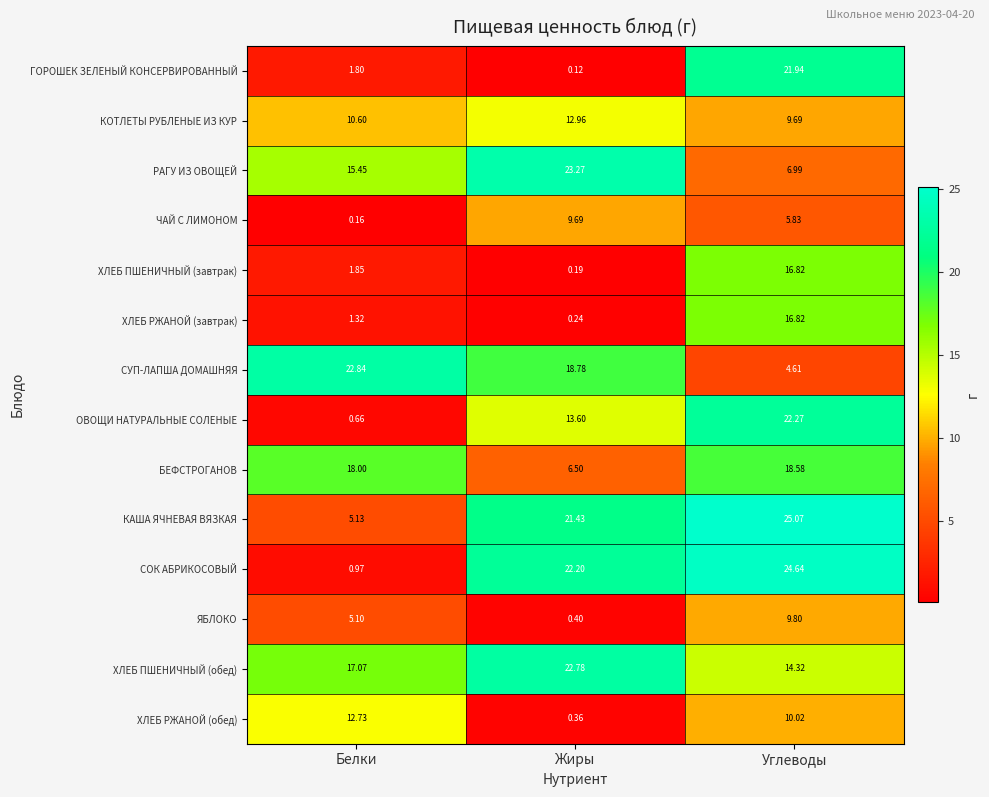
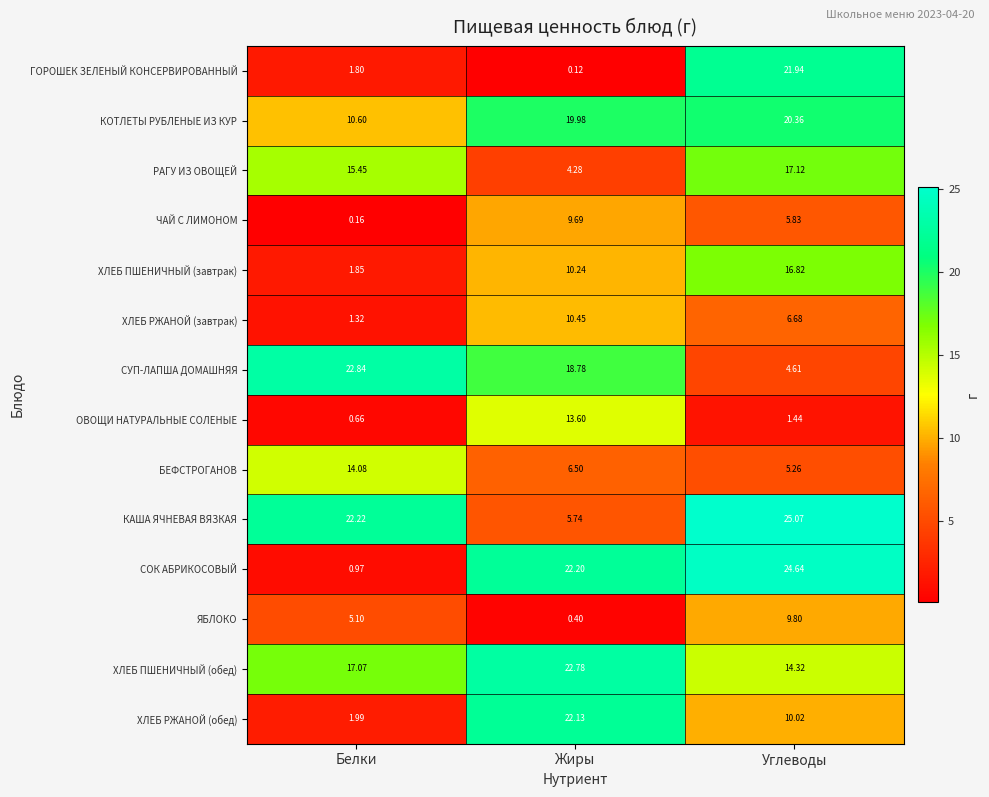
  {
    "ГОРОШЕК ЗЕЛЕНЫЙ КОНСЕРВИРОВАННЫЙ": {
      "Белки": 1.80,
      "Жиры": 0.12,
      "Углеводы": 21.94
    },
    "КОТЛЕТЫ РУБЛЕНЫЕ ИЗ КУР": {
      "Белки": 10.60,
-     "Жиры": 12.96,
-     "Углеводы": 9.69
+     "Жиры": 19.98,
+     "Углеводы": 20.36
    },
    "РАГУ ИЗ ОВОЩЕЙ": {
      "Белки": 15.45,
-     "Жиры": 23.27,
-     "Углеводы": 6.99
+     "Жиры": 4.28,
+     "Углеводы": 17.12
    },
    "ЧАЙ С ЛИМОНОМ": {
      "Белки": 0.16,
      "Жиры": 9.69,
      "Углеводы": 5.83
    },
    "ХЛЕБ ПШЕНИЧНЫЙ (завтрак)": {
      "Белки": 1.85,
-     "Жиры": 0.19,
+     "Жиры": 10.24,
      "Углеводы": 16.82
    },
    "ХЛЕБ РЖАНОЙ (завтрак)": {
      "Белки": 1.32,
-     "Жиры": 0.24,
-     "Углеводы": 16.82
+     "Жиры": 10.45,
+     "Углеводы": 6.68
    },
    "СУП-ЛАПША ДОМАШНЯЯ": {
      "Белки": 22.84,
      "Жиры": 18.78,
      "Углеводы": 4.61
    },
    "ОВОЩИ НАТУРАЛЬНЫЕ СОЛЕНЫЕ": {
      "Белки": 0.66,
      "Жиры": 13.60,
-     "Углеводы": 22.27
+     "Углеводы": 1.44
    },
    "БЕФСТРОГАНОВ": {
-     "Белки": 18.00,
+     "Белки": 14.08,
      "Жиры": 6.50,
-     "Углеводы": 18.58
+     "Углеводы": 5.26
    },
    "КАША ЯЧНЕВАЯ ВЯЗКАЯ": {
-     "Белки": 5.13,
-     "Жиры": 21.43,
+     "Белки": 22.22,
+     "Жиры": 5.74,
      "Углеводы": 25.07
    },
    "СОК АБРИКОСОВЫЙ": {
      "Белки": 0.97,
      "Жиры": 22.20,
      "Углеводы": 24.64
    },
    "ЯБЛОКО": {
      "Белки": 5.10,
      "Жиры": 0.40,
      "Углеводы": 9.80
    },
    "ХЛЕБ ПШЕНИЧНЫЙ (обед)": {
      "Белки": 17.07,
      "Жиры": 22.78,
      "Углеводы": 14.32
    },
    "ХЛЕБ РЖАНОЙ (обед)": {
-     "Белки": 12.73,
-     "Жиры": 0.36,
+     "Белки": 1.99,
+     "Жиры": 22.13,
      "Углеводы": 10.02
    }
  }
